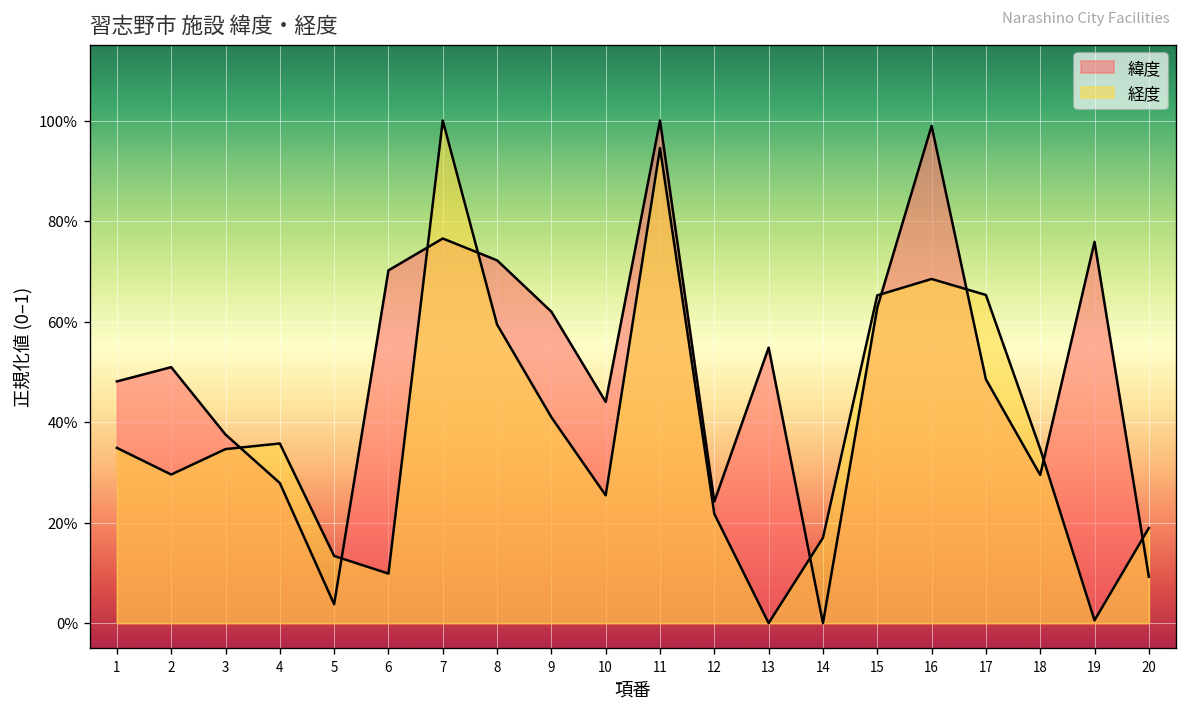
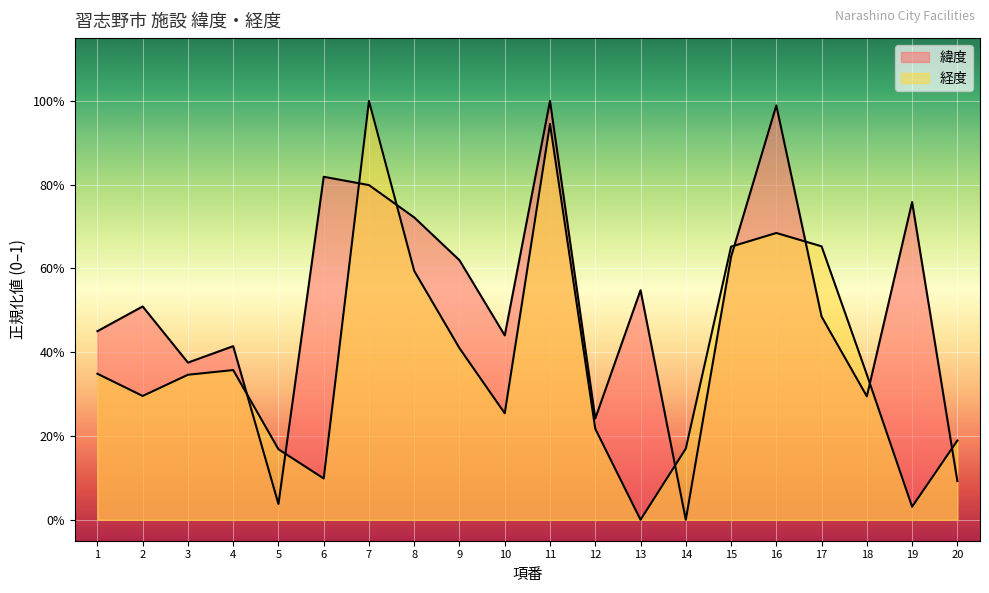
  {
    "緯度": {
-     "1": "48%",
+     "1": "45%",
      "2": "51%",
      "3": "38%",
-     "4": "28%",
+     "4": "41%",
      "5": "4%",
-     "6": "70%",
-     "7": "77%",
+     "6": "82%",
+     "7": "80%",
      "8": "72%",
      "9": "62%",
      "10": "44%",
      "11": "100%",
      "12": "24%",
      "13": "55%",
      "14": "0%",
      "15": "63%",
      "16": "99%",
      "17": "49%",
      "18": "29%",
      "19": "76%",
      "20": "9%"
    },
    "経度": {
      "1": "35%",
      "2": "30%",
      "3": "35%",
      "4": "36%",
-     "5": "13%",
+     "5": "17%",
      "6": "10%",
      "7": "100%",
      "8": "59%",
      "9": "41%",
      "10": "25%",
      "11": "95%",
      "12": "22%",
      "13": "0%",
      "14": "17%",
      "15": "65%",
      "16": "68%",
      "17": "65%",
      "18": "35%",
-     "19": "1%",
+     "19": "3%",
      "20": "19%"
    }
  }
